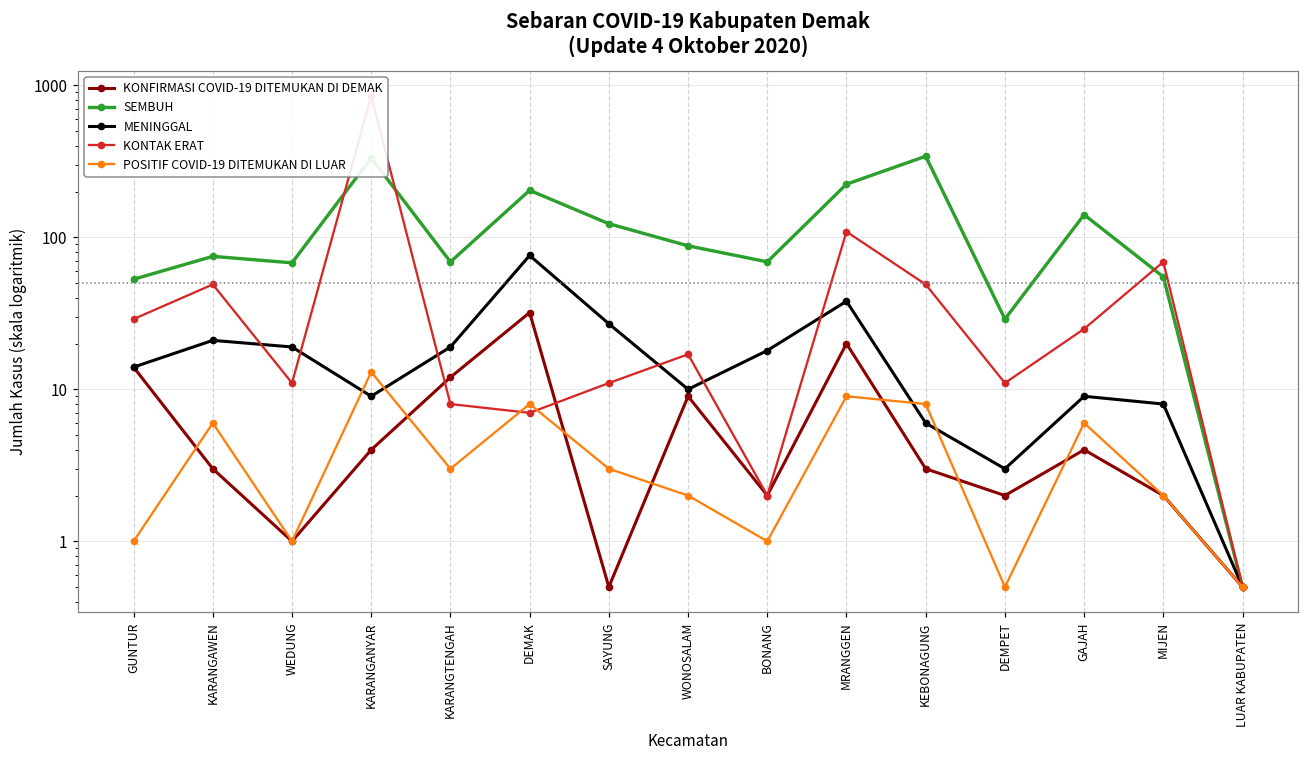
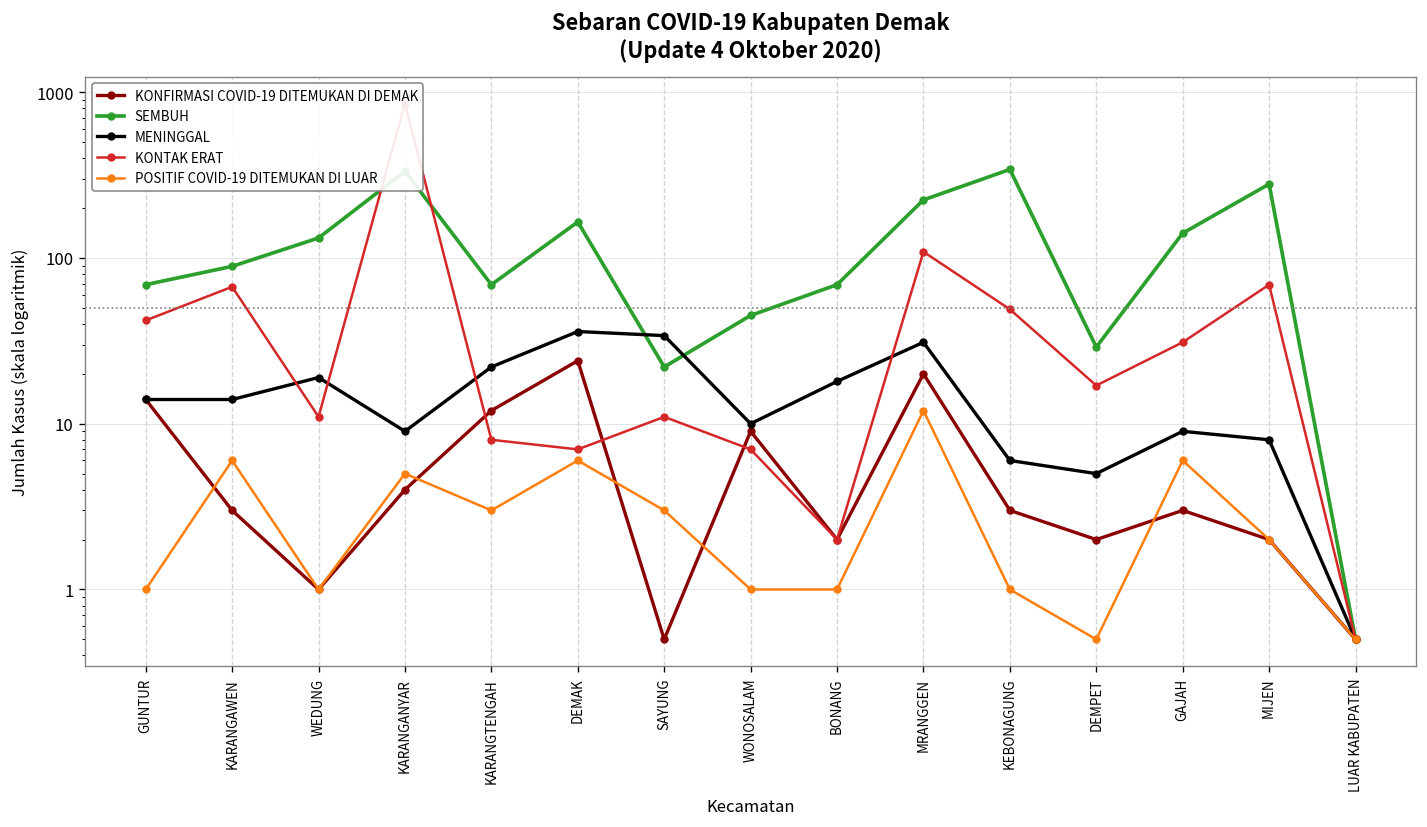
  {
    "KONFIRMASI COVID-19 DITEMUKAN DI DEMAK": {
      "KARANGAWEN": 3,
      "KARANGANYAR": 4,
      "KARANGTENGAH": 12,
-     "DEMAK": 32,
+     "DEMAK": 24,
      "SAYUNG": 0.50,
      "WONOSALAM": 9,
      "MRANGGEN": 20,
      "KEBONAGUNG": 3,
      "DEMPET": 2,
-     "GAJAH": 4
+     "GAJAH": 3
    },
    "SEMBUH": {
-     "GUNTUR": 53,
-     "KARANGAWEN": 80,
-     "WEDUNG": 70,
+     "GUNTUR": 70,
+     "KARANGAWEN": 90,
+     "WEDUNG": 130,
      "KARANGTENGAH": 70,
-     "DEMAK": 200,
-     "SAYUNG": 120,
-     "WONOSALAM": 90,
+     "DEMAK": 170,
+     "SAYUNG": 22,
+     "WONOSALAM": 45,
      "BONANG": 70,
      "MRANGGEN": 220,
      "KEBONAGUNG": 340,
      "DEMPET": 29,
      "GAJAH": 140,
-     "MIJEN": 55
+     "MIJEN": 280
    },
    "MENINGGAL": {
-     "KARANGAWEN": 21,
+     "KARANGAWEN": 14,
      "WEDUNG": 19,
      "KARANGANYAR": 9,
-     "KARANGTENGAH": 19,
-     "DEMAK": 80,
-     "SAYUNG": 27,
+     "KARANGTENGAH": 22,
+     "DEMAK": 36,
+     "SAYUNG": 34,
      "WONOSALAM": 10,
      "BONANG": 18,
-     "MRANGGEN": 38,
+     "MRANGGEN": 31,
      "KEBONAGUNG": 6,
-     "DEMPET": 3,
+     "DEMPET": 5,
      "GAJAH": 9,
      "MIJEN": 8
    },
    "KONTAK ERAT": {
-     "GUNTUR": 29,
-     "KARANGAWEN": 49,
+     "GUNTUR": 42,
+     "KARANGAWEN": 70,
      "WEDUNG": 11,
      "KARANGTENGAH": 8,
      "DEMAK": 7,
      "SAYUNG": 11,
-     "WONOSALAM": 17,
+     "WONOSALAM": 7,
      "MRANGGEN": 110,
      "KEBONAGUNG": 49,
-     "DEMPET": 11,
-     "GAJAH": 25,
+     "DEMPET": 17,
+     "GAJAH": 31,
      "MIJEN": 70
    },
    "POSITIF COVID-19 DITEMUKAN DI LUAR": {
      "GUNTUR": 1,
      "KARANGAWEN": 6,
-     "KARANGANYAR": 13,
+     "KARANGANYAR": 5,
      "KARANGTENGAH": 3,
-     "DEMAK": 8,
+     "DEMAK": 6,
      "SAYUNG": 3,
-     "WONOSALAM": 2,
+     "WONOSALAM": 1,
      "BONANG": 1,
-     "MRANGGEN": 9,
-     "KEBONAGUNG": 8,
+     "MRANGGEN": 12,
+     "KEBONAGUNG": 1,
      "DEMPET": 0.50,
      "GAJAH": 6
    }
  }
